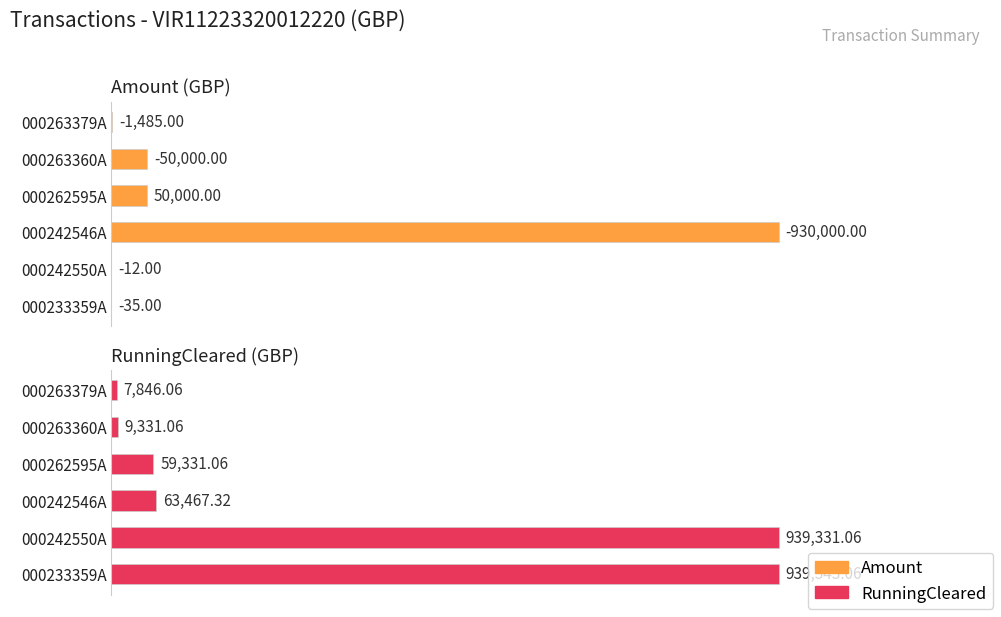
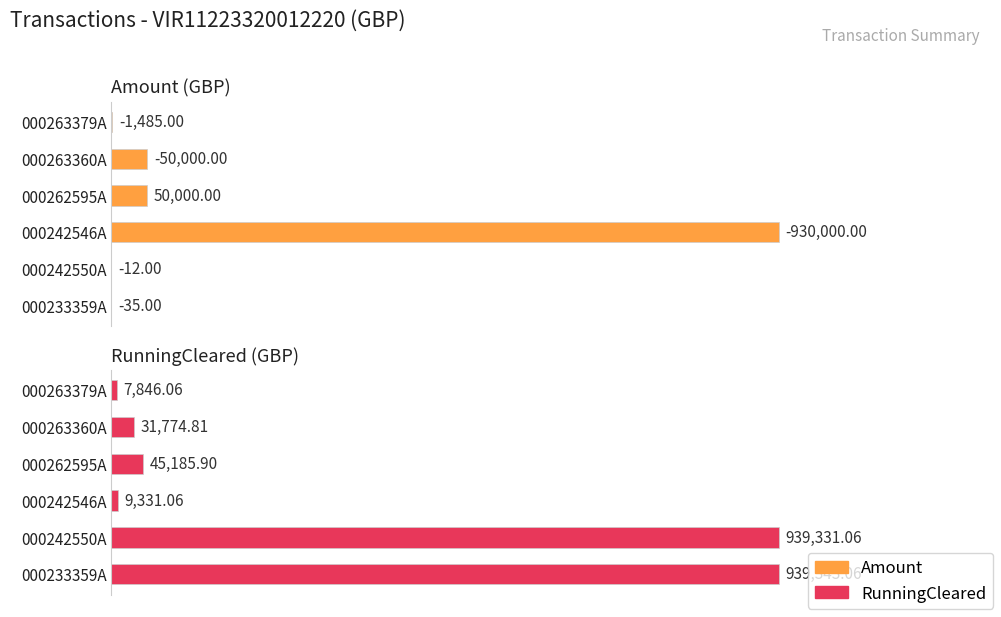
  {
    "RunningCleared (GBP)": {
-     "000263360A": "9,331.06",
-     "000262595A": "59,331.06",
-     "000242546A": "63,467.32"
+     "000263360A": "31,774.81",
+     "000262595A": "45,185.90",
+     "000242546A": "9,331.06"
    }
  }
